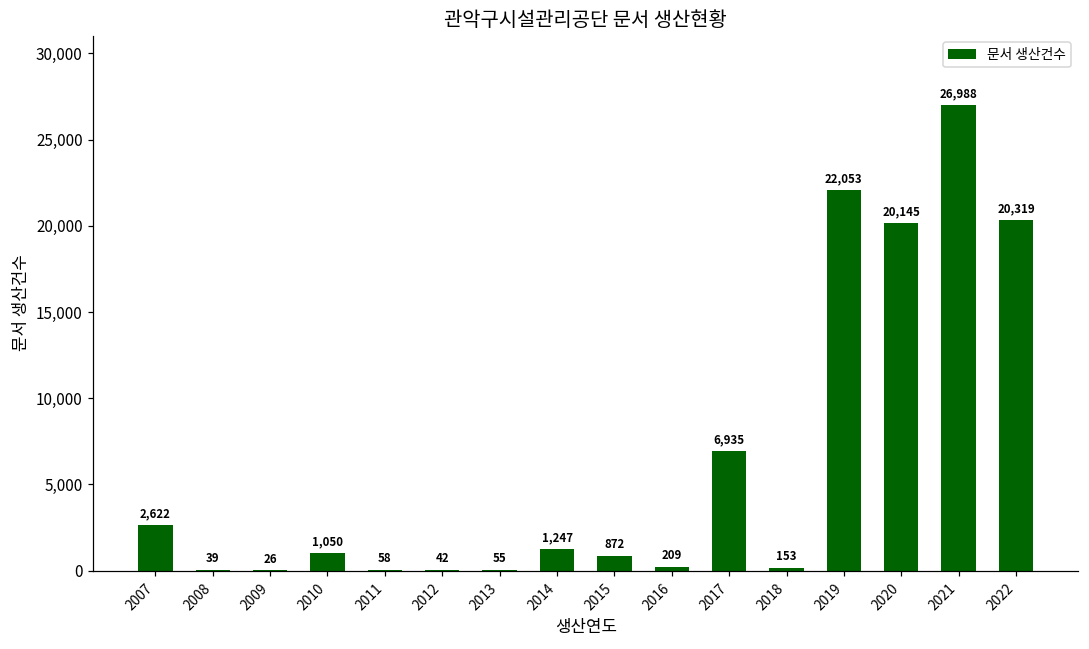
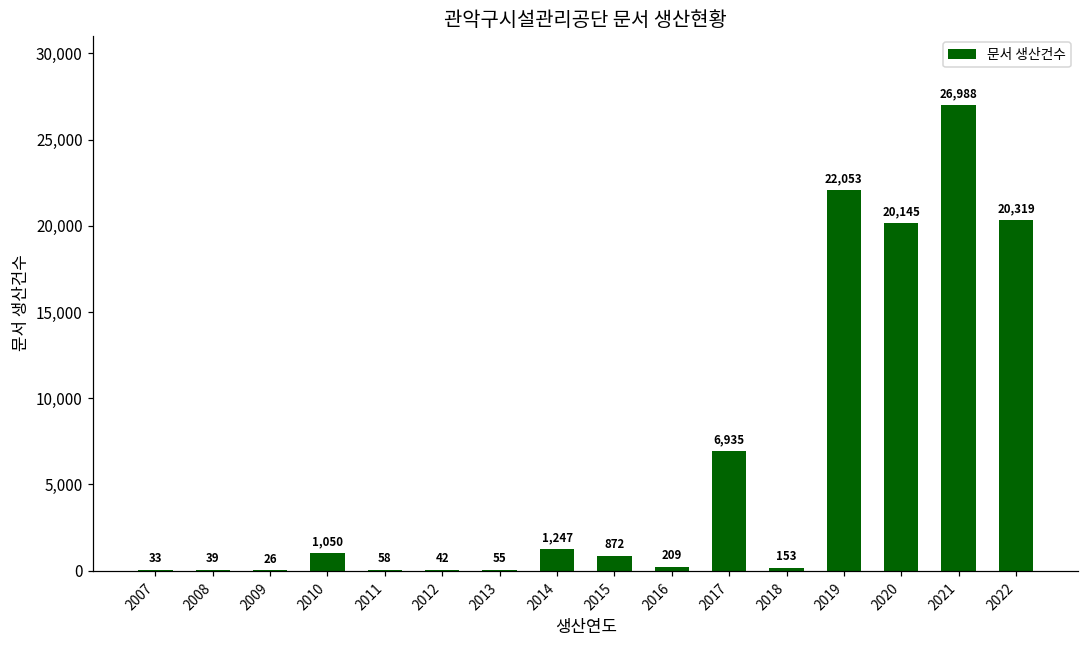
  {
-   "2007": "2,622",
+   "2007": "33",
    "2008": "39",
    "2009": "26",
    "2010": "1,050",
    "2011": "58",
    "2012": "42",
    "2013": "55",
    "2014": "1,247",
    "2015": "872",
    "2016": "209",
    "2017": "6,935",
    "2018": "153",
    "2019": "22,053",
    "2020": "20,145",
    "2021": "26,988",
    "2022": "20,319"
  }
